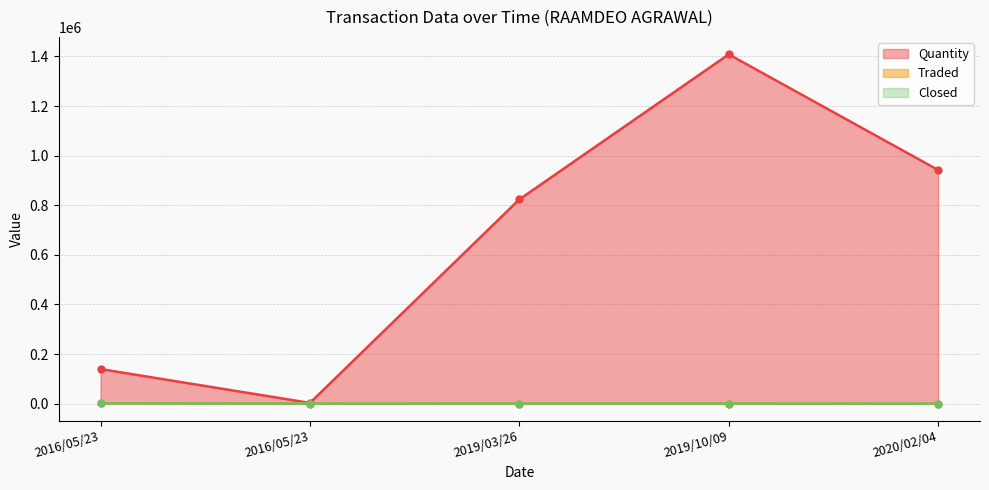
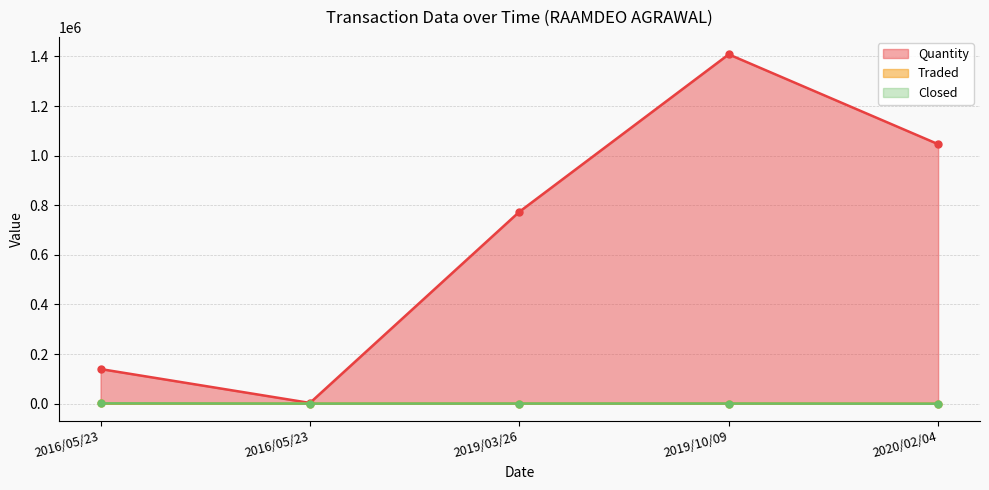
  {
    "Quantity": {
-     "2019/03/26": 820000,
+     "2019/03/26": 770000,
      "2019/10/09": 1410000,
-     "2020/02/04": 940000
+     "2020/02/04": 1050000
    },
    "Closed": {
      "2019/03/26": 0,
      "2019/10/09": 0,
      "2020/02/04": 0
    }
  }
